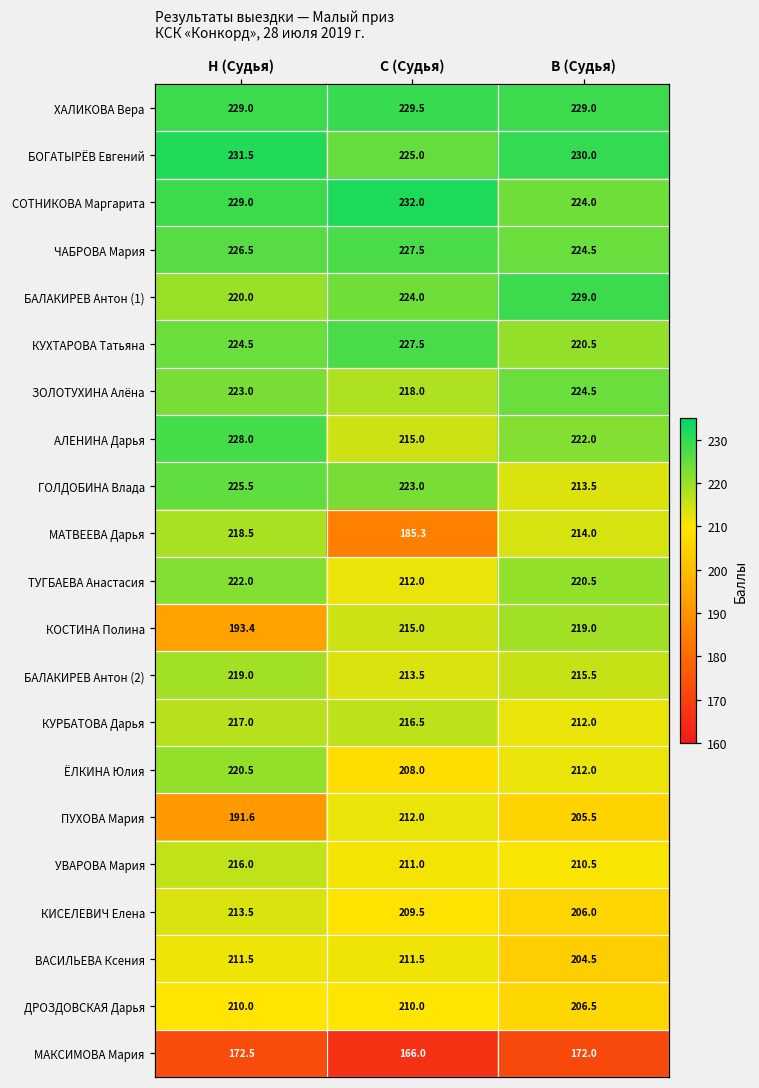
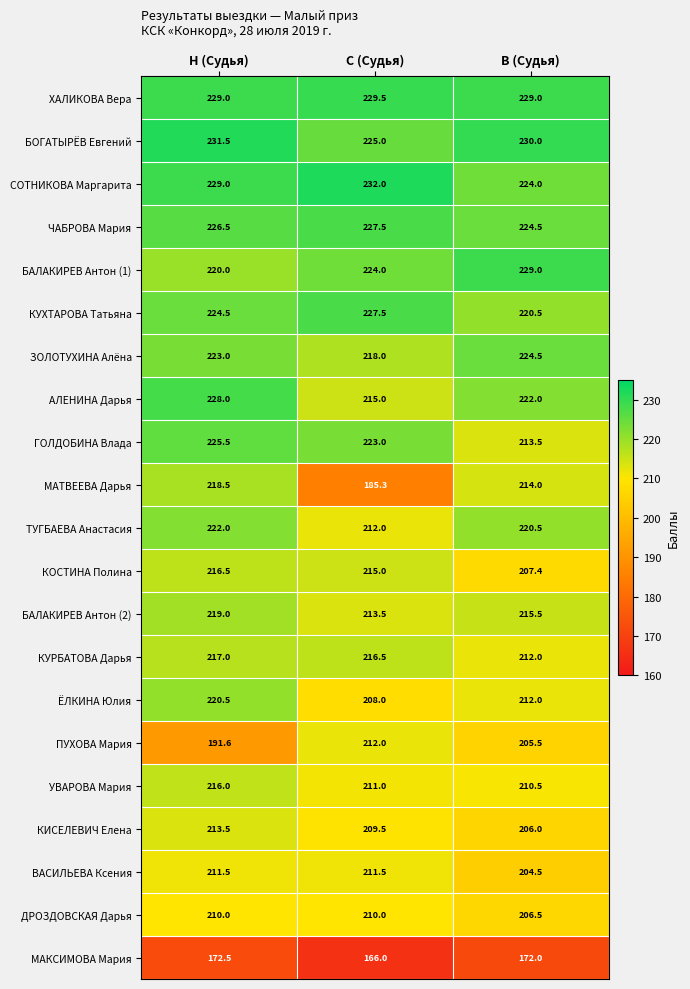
  {
    "ХАЛИКОВА Вера": {
      "Н (Судья)": 229.0,
      "C (Судья)": 229.5,
      "В (Судья)": 229.0
    },
    "БОГАТЫРЁВ Евгений": {
      "Н (Судья)": 231.5,
      "C (Судья)": 225.0,
      "В (Судья)": 230.0
    },
    "СОТНИКОВА Маргарита": {
      "Н (Судья)": 229.0,
      "C (Судья)": 232.0,
      "В (Судья)": 224.0
    },
    "ЧАБРОВА Мария": {
      "Н (Судья)": 226.5,
      "C (Судья)": 227.5,
      "В (Судья)": 224.5
    },
    "БАЛАКИРЕВ Антон (1)": {
      "Н (Судья)": 220.0,
      "C (Судья)": 224.0,
      "В (Судья)": 229.0
    },
    "КУХТАРОВА Татьяна": {
      "Н (Судья)": 224.5,
      "C (Судья)": 227.5,
      "В (Судья)": 220.5
    },
    "ЗОЛОТУХИНА Алёна": {
      "Н (Судья)": 223.0,
      "C (Судья)": 218.0,
      "В (Судья)": 224.5
    },
    "АЛЕНИНА Дарья": {
      "Н (Судья)": 228.0,
      "C (Судья)": 215.0,
      "В (Судья)": 222.0
    },
    "ГОЛДОБИНА Влада": {
      "Н (Судья)": 225.5,
      "C (Судья)": 223.0,
      "В (Судья)": 213.5
    },
    "МАТВЕЕВА Дарья": {
      "Н (Судья)": 218.5,
      "C (Судья)": 185.3,
      "В (Судья)": 214.0
    },
    "ТУГБАЕВА Анастасия": {
      "Н (Судья)": 222.0,
      "C (Судья)": 212.0,
      "В (Судья)": 220.5
    },
    "КОСТИНА Полина": {
-     "Н (Судья)": 193.4,
+     "Н (Судья)": 216.5,
      "C (Судья)": 215.0,
-     "В (Судья)": 219.0
+     "В (Судья)": 207.4
    },
    "БАЛАКИРЕВ Антон (2)": {
      "Н (Судья)": 219.0,
      "C (Судья)": 213.5,
      "В (Судья)": 215.5
    },
    "КУРБАТОВА Дарья": {
      "Н (Судья)": 217.0,
      "C (Судья)": 216.5,
      "В (Судья)": 212.0
    },
    "ЁЛКИНА Юлия": {
      "Н (Судья)": 220.5,
      "C (Судья)": 208.0,
      "В (Судья)": 212.0
    },
    "ПУХОВА Мария": {
      "Н (Судья)": 191.6,
      "C (Судья)": 212.0,
      "В (Судья)": 205.5
    },
    "УВАРОВА Мария": {
      "Н (Судья)": 216.0,
      "C (Судья)": 211.0,
      "В (Судья)": 210.5
    },
    "КИСЕЛЕВИЧ Елена": {
      "Н (Судья)": 213.5,
      "C (Судья)": 209.5,
      "В (Судья)": 206.0
    },
    "ВАСИЛЬЕВА Ксения": {
      "Н (Судья)": 211.5,
      "C (Судья)": 211.5,
      "В (Судья)": 204.5
    },
    "ДРОЗДОВСКАЯ Дарья": {
      "Н (Судья)": 210.0,
      "C (Судья)": 210.0,
      "В (Судья)": 206.5
    },
    "МАКСИМОВА Мария": {
      "Н (Судья)": 172.5,
      "C (Судья)": 166.0,
      "В (Судья)": 172.0
    }
  }
